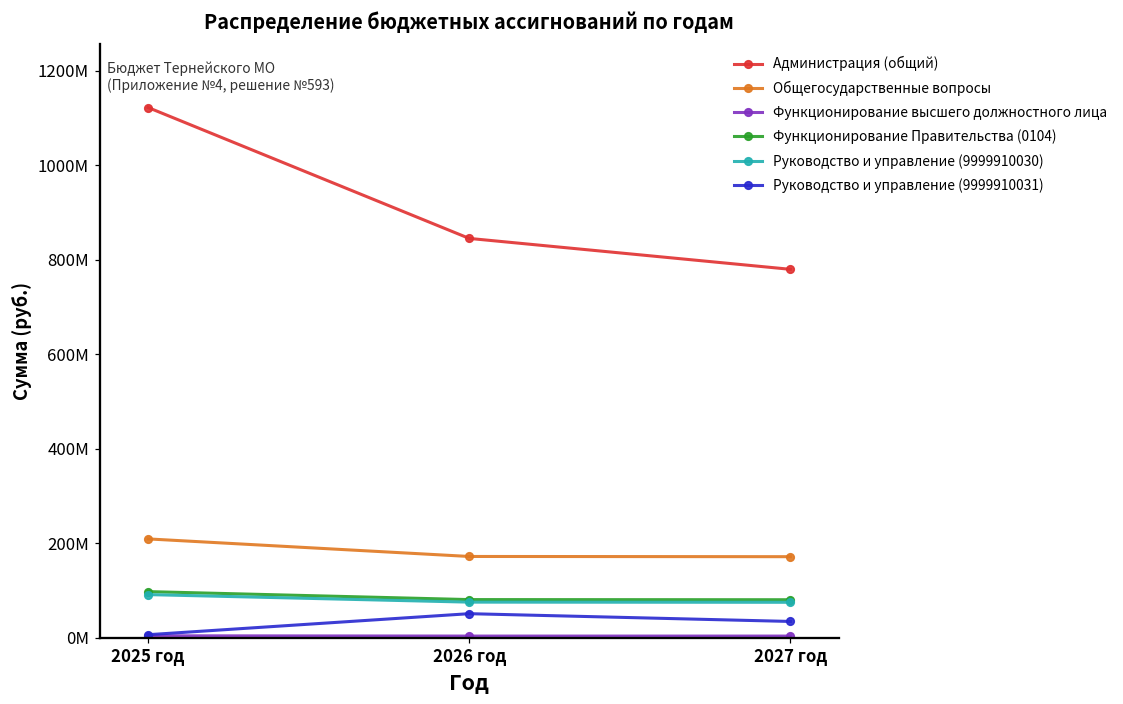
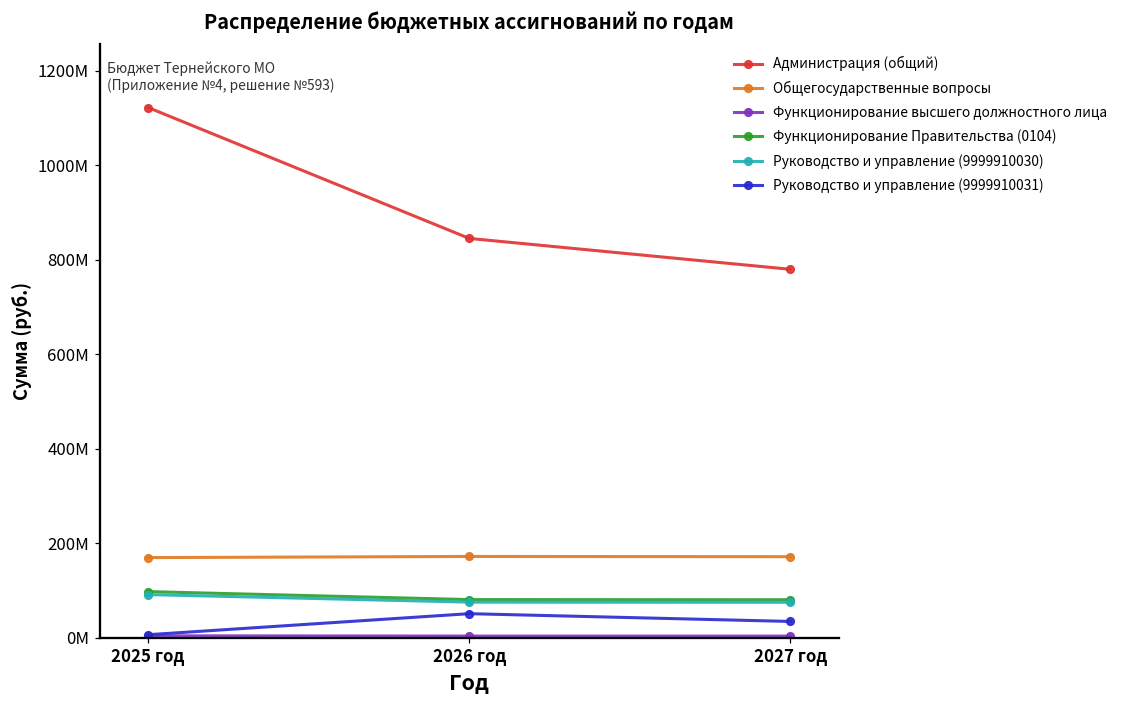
  {
    "Администрация (общий)": {
      "2026 год": 840000000,
      "2027 год": 780000000
    },
    "Общегосударственные вопросы": {
-     "2025 год": 210000000,
+     "2025 год": 170000000,
      "2026 год": 170000000,
      "2027 год": 170000000
    },
    "Функционирование высшего должностного лица": {
      "2026 год": 0,
      "2027 год": 0
    },
    "Функционирование Правительства (0104)": {
      "2025 год": 100000000
    },
    "Руководство и управление (9999910030)": {
      "2025 год": 90000000
    },
    "Руководство и управление (9999910031)": {
      "2026 год": 50000000,
      "2027 год": 30000000
    }
  }
